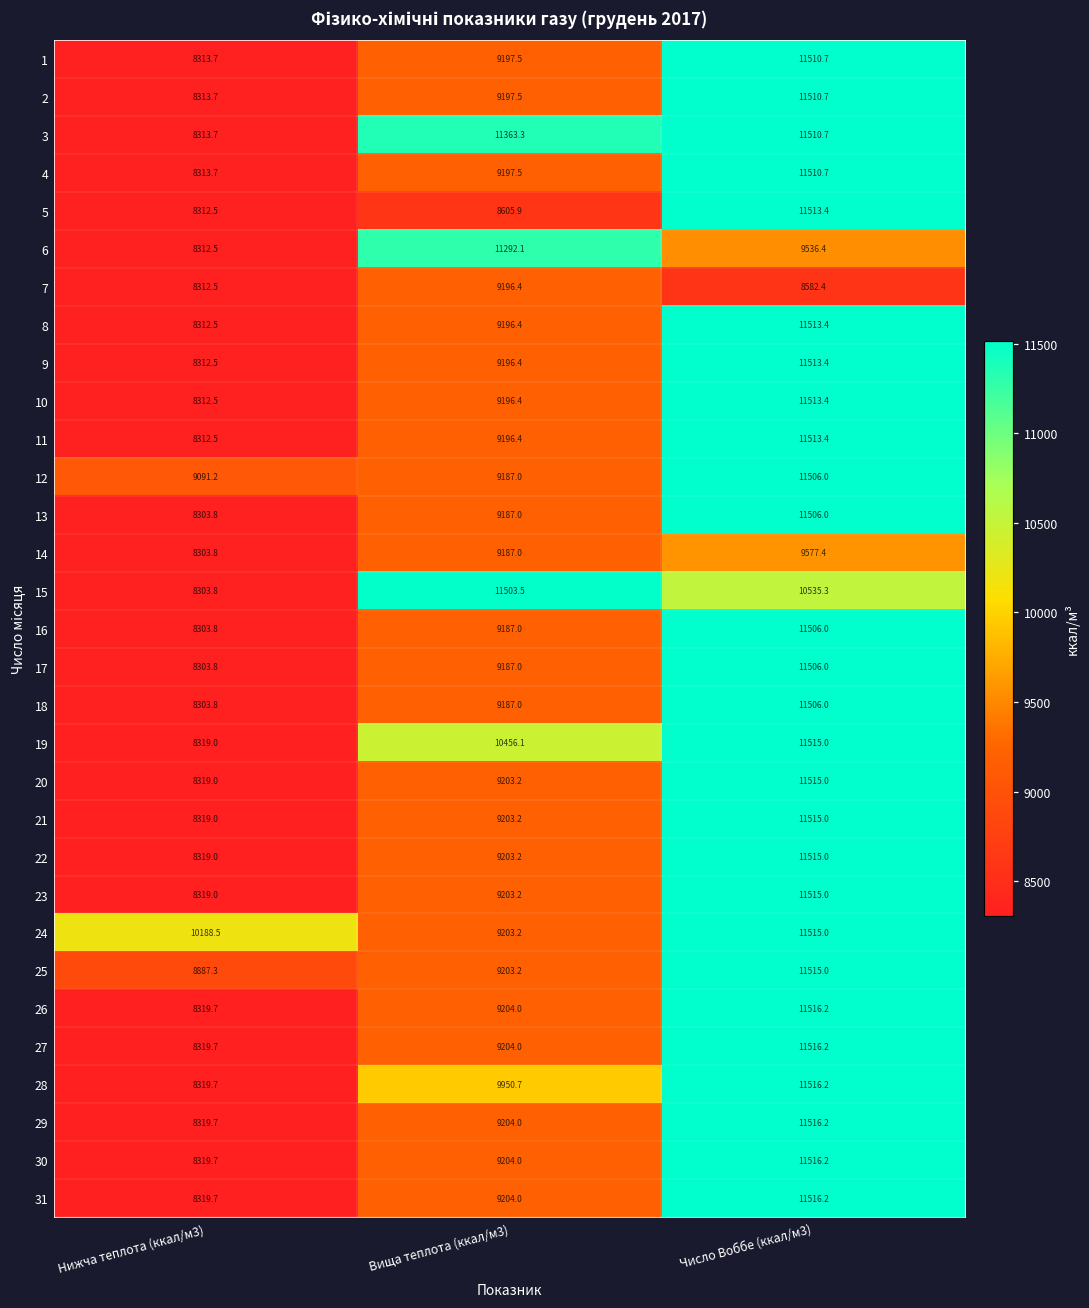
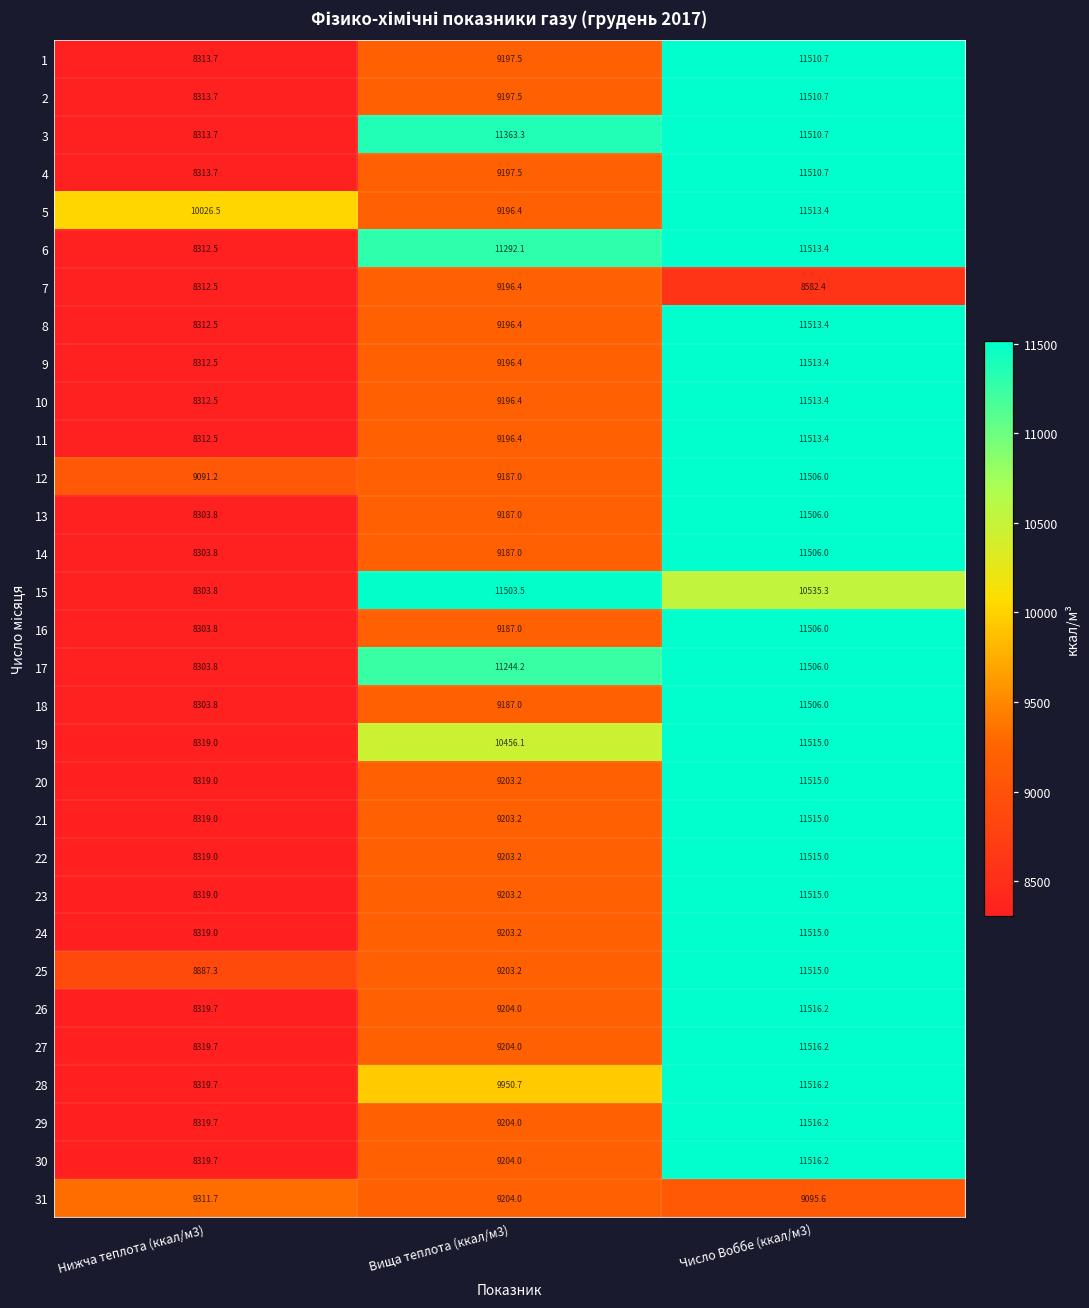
  {
    "1": {
      "Нижча теплота (ккал/м3)": 8313.7,
      "Вища теплота (ккал/м3)": 9197.5,
      "Число Воббе (ккал/м3)": 11510.7
    },
    "2": {
      "Нижча теплота (ккал/м3)": 8313.7,
      "Вища теплота (ккал/м3)": 9197.5,
      "Число Воббе (ккал/м3)": 11510.7
    },
    "3": {
      "Нижча теплота (ккал/м3)": 8313.7,
      "Вища теплота (ккал/м3)": 11363.3,
      "Число Воббе (ккал/м3)": 11510.7
    },
    "4": {
      "Нижча теплота (ккал/м3)": 8313.7,
      "Вища теплота (ккал/м3)": 9197.5,
      "Число Воббе (ккал/м3)": 11510.7
    },
    "5": {
-     "Нижча теплота (ккал/м3)": 8312.5,
-     "Вища теплота (ккал/м3)": 8605.9,
+     "Нижча теплота (ккал/м3)": 10026.5,
+     "Вища теплота (ккал/м3)": 9196.4,
      "Число Воббе (ккал/м3)": 11513.4
    },
    "6": {
      "Нижча теплота (ккал/м3)": 8312.5,
      "Вища теплота (ккал/м3)": 11292.1,
-     "Число Воббе (ккал/м3)": 9536.4
+     "Число Воббе (ккал/м3)": 11513.4
    },
    "7": {
      "Нижча теплота (ккал/м3)": 8312.5,
      "Вища теплота (ккал/м3)": 9196.4,
      "Число Воббе (ккал/м3)": 8582.4
    },
    "8": {
      "Нижча теплота (ккал/м3)": 8312.5,
      "Вища теплота (ккал/м3)": 9196.4,
      "Число Воббе (ккал/м3)": 11513.4
    },
    "9": {
      "Нижча теплота (ккал/м3)": 8312.5,
      "Вища теплота (ккал/м3)": 9196.4,
      "Число Воббе (ккал/м3)": 11513.4
    },
    "10": {
      "Нижча теплота (ккал/м3)": 8312.5,
      "Вища теплота (ккал/м3)": 9196.4,
      "Число Воббе (ккал/м3)": 11513.4
    },
    "11": {
      "Нижча теплота (ккал/м3)": 8312.5,
      "Вища теплота (ккал/м3)": 9196.4,
      "Число Воббе (ккал/м3)": 11513.4
    },
    "12": {
      "Нижча теплота (ккал/м3)": 9091.2,
      "Вища теплота (ккал/м3)": 9187.0,
      "Число Воббе (ккал/м3)": 11506.0
    },
    "13": {
      "Нижча теплота (ккал/м3)": 8303.8,
      "Вища теплота (ккал/м3)": 9187.0,
      "Число Воббе (ккал/м3)": 11506.0
    },
    "14": {
      "Нижча теплота (ккал/м3)": 8303.8,
      "Вища теплота (ккал/м3)": 9187.0,
-     "Число Воббе (ккал/м3)": 9577.4
+     "Число Воббе (ккал/м3)": 11506.0
    },
    "15": {
      "Нижча теплота (ккал/м3)": 8303.8,
      "Вища теплота (ккал/м3)": 11503.5,
      "Число Воббе (ккал/м3)": 10535.3
    },
    "16": {
      "Нижча теплота (ккал/м3)": 8303.8,
      "Вища теплота (ккал/м3)": 9187.0,
      "Число Воббе (ккал/м3)": 11506.0
    },
    "17": {
      "Нижча теплота (ккал/м3)": 8303.8,
-     "Вища теплота (ккал/м3)": 9187.0,
+     "Вища теплота (ккал/м3)": 11244.2,
      "Число Воббе (ккал/м3)": 11506.0
    },
    "18": {
      "Нижча теплота (ккал/м3)": 8303.8,
      "Вища теплота (ккал/м3)": 9187.0,
      "Число Воббе (ккал/м3)": 11506.0
    },
    "19": {
      "Нижча теплота (ккал/м3)": 8319.0,
      "Вища теплота (ккал/м3)": 10456.1,
      "Число Воббе (ккал/м3)": 11515.0
    },
    "20": {
      "Нижча теплота (ккал/м3)": 8319.0,
      "Вища теплота (ккал/м3)": 9203.2,
      "Число Воббе (ккал/м3)": 11515.0
    },
    "21": {
      "Нижча теплота (ккал/м3)": 8319.0,
      "Вища теплота (ккал/м3)": 9203.2,
      "Число Воббе (ккал/м3)": 11515.0
    },
    "22": {
      "Нижча теплота (ккал/м3)": 8319.0,
      "Вища теплота (ккал/м3)": 9203.2,
      "Число Воббе (ккал/м3)": 11515.0
    },
    "23": {
      "Нижча теплота (ккал/м3)": 8319.0,
      "Вища теплота (ккал/м3)": 9203.2,
      "Число Воббе (ккал/м3)": 11515.0
    },
    "24": {
-     "Нижча теплота (ккал/м3)": 10188.5,
+     "Нижча теплота (ккал/м3)": 8319.0,
      "Вища теплота (ккал/м3)": 9203.2,
      "Число Воббе (ккал/м3)": 11515.0
    },
    "25": {
      "Нижча теплота (ккал/м3)": 8887.3,
      "Вища теплота (ккал/м3)": 9203.2,
      "Число Воббе (ккал/м3)": 11515.0
    },
    "26": {
      "Нижча теплота (ккал/м3)": 8319.7,
      "Вища теплота (ккал/м3)": 9204.0,
      "Число Воббе (ккал/м3)": 11516.2
    },
    "27": {
      "Нижча теплота (ккал/м3)": 8319.7,
      "Вища теплота (ккал/м3)": 9204.0,
      "Число Воббе (ккал/м3)": 11516.2
    },
    "28": {
      "Нижча теплота (ккал/м3)": 8319.7,
      "Вища теплота (ккал/м3)": 9950.7,
      "Число Воббе (ккал/м3)": 11516.2
    },
    "29": {
      "Нижча теплота (ккал/м3)": 8319.7,
      "Вища теплота (ккал/м3)": 9204.0,
      "Число Воббе (ккал/м3)": 11516.2
    },
    "30": {
      "Нижча теплота (ккал/м3)": 8319.7,
      "Вища теплота (ккал/м3)": 9204.0,
      "Число Воббе (ккал/м3)": 11516.2
    },
    "31": {
-     "Нижча теплота (ккал/м3)": 8319.7,
+     "Нижча теплота (ккал/м3)": 9311.7,
      "Вища теплота (ккал/м3)": 9204.0,
-     "Число Воббе (ккал/м3)": 11516.2
+     "Число Воббе (ккал/м3)": 9095.6
    }
  }
